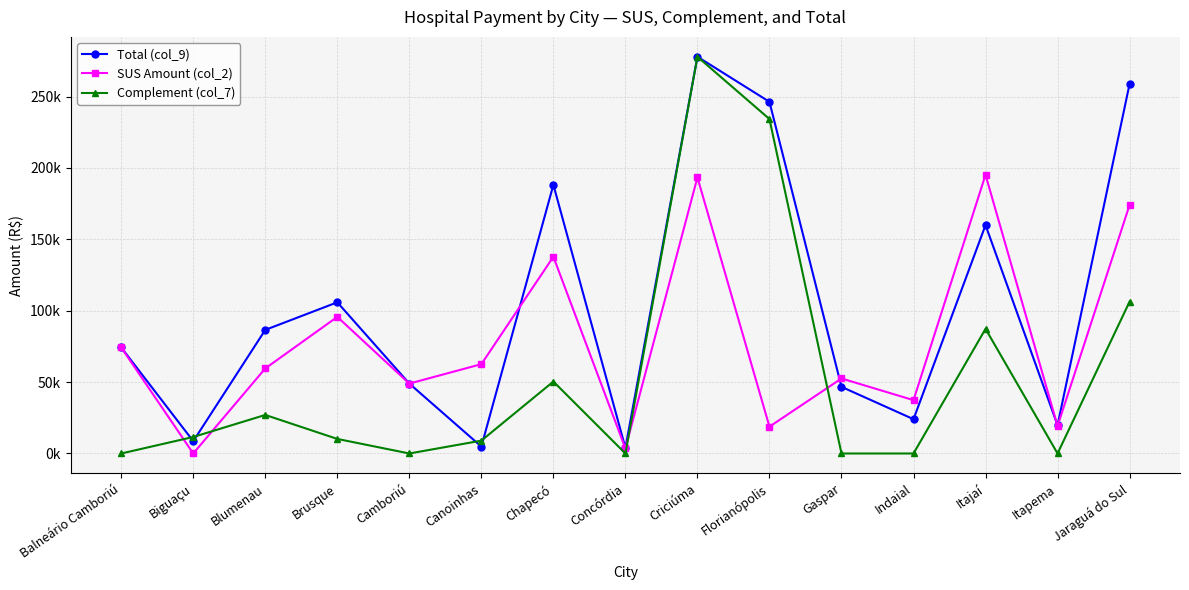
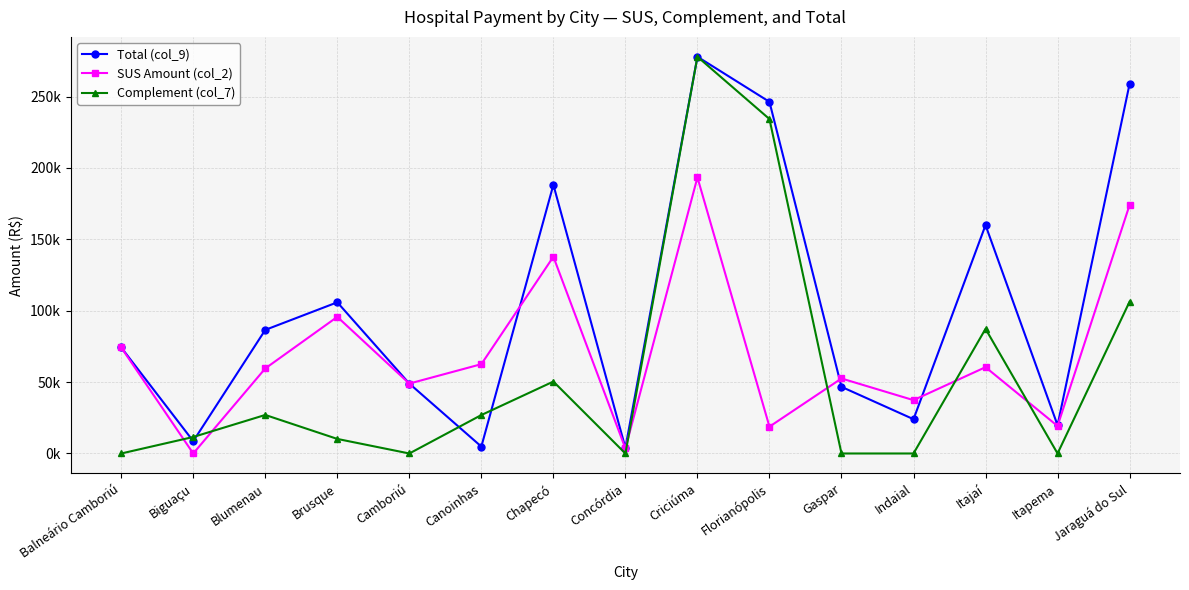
  {
    "Total (col_9)": {
      "Biguaçu": 9000,
      "Blumenau": 87000,
      "Brusque": 106000,
      "Canoinhas": 5000,
      "Chapecó": 188000,
      "Florianópolis": 246000,
      "Gaspar": 47000,
      "Indaial": 24000,
      "Itajaí": 160000,
      "Jaraguá do Sul": 259000
    },
    "SUS Amount (col_2)": {
      "Biguaçu": 0,
      "Blumenau": 60000,
      "Brusque": 96000,
      "Canoinhas": 63000,
      "Chapecó": 138000,
      "Criciúma": 193000,
      "Florianópolis": 19000,
      "Gaspar": 53000,
      "Indaial": 37000,
-     "Itajaí": 195000,
+     "Itajaí": 60000,
      "Jaraguá do Sul": 174000
    },
    "Complement (col_7)": {
      "Balneário Camboriú": 0,
      "Biguaçu": 12000,
      "Blumenau": 27000,
      "Brusque": 10000,
      "Camboriú": 0,
-     "Canoinhas": 9000,
+     "Canoinhas": 27000,
      "Chapecó": 50000,
      "Concórdia": 0,
      "Florianópolis": 234000,
      "Gaspar": 0,
      "Indaial": 0,
      "Itajaí": 87000,
      "Itapema": 0,
      "Jaraguá do Sul": 106000
    }
  }
